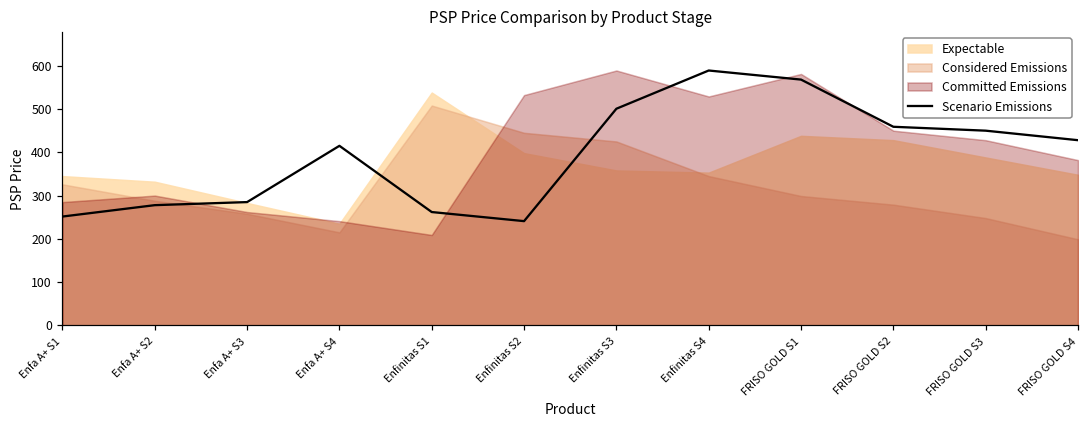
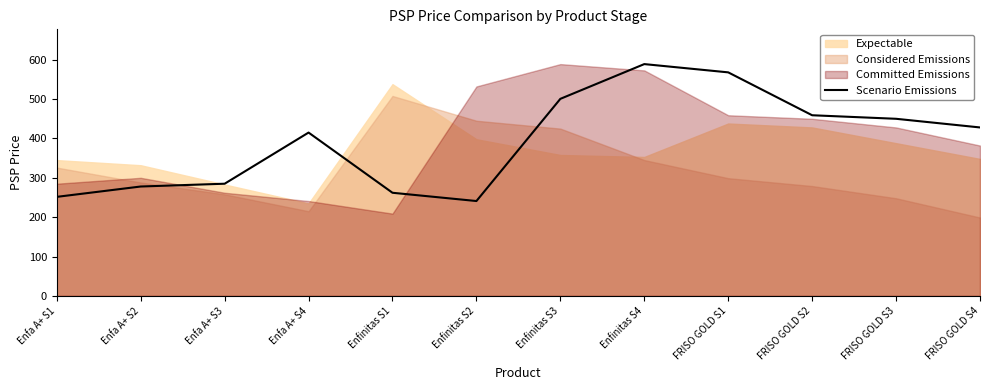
  {
    "Scenario Emissions": {
      "Enfa A+ S1": 250,
      "Enfa A+ S2": 280,
      "Enfa A+ S4": 420,
      "Enfinitas S1": 260,
      "Enfinitas S2": 240,
      "Enfinitas S3": 500,
      "Enfinitas S4": 590,
      "FRISO GOLD S1": 570,
      "FRISO GOLD S2": 460,
      "FRISO GOLD S3": 450,
      "FRISO GOLD S4": 430
    },
    "Committed Emissions": {
      "Enfa A+ S1": 290,
      "Enfa A+ S2": 300,
      "Enfinitas S1": 210,
      "Enfinitas S2": 530,
      "Enfinitas S3": 590,
-     "Enfinitas S4": 530,
-     "FRISO GOLD S1": 580,
+     "Enfinitas S4": 570,
+     "FRISO GOLD S1": 460,
      "FRISO GOLD S2": 450,
      "FRISO GOLD S3": 430,
      "FRISO GOLD S4": 380
    }
  }
